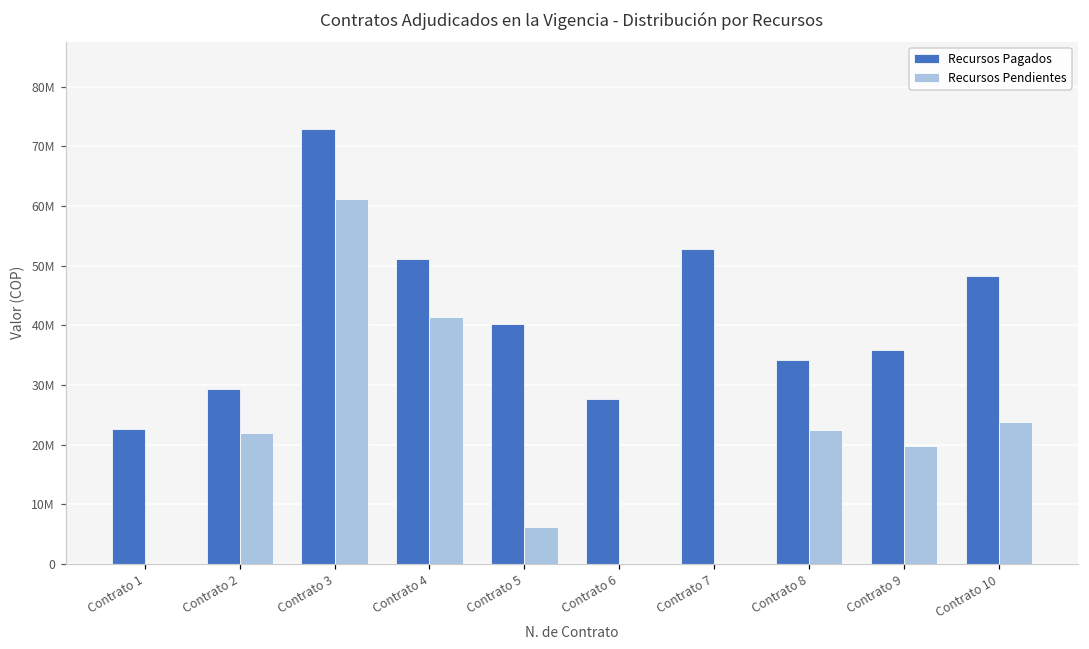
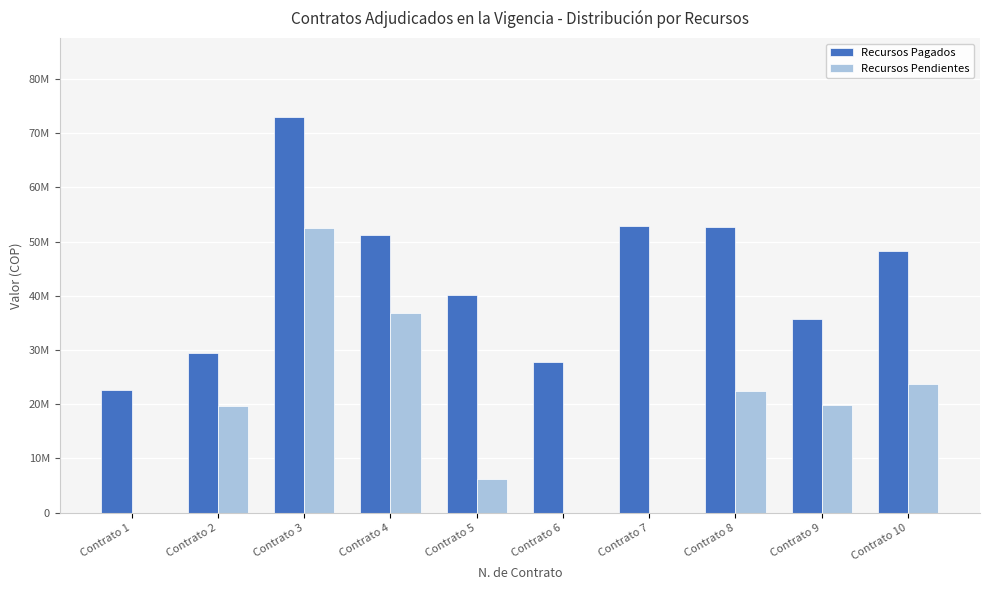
  {
    "Recursos Pagados": {
      "Contrato 1": 23000000,
      "Contrato 2": 29000000,
      "Contrato 3": 73000000,
      "Contrato 4": 51000000,
      "Contrato 5": 40000000,
      "Contrato 6": 28000000,
      "Contrato 7": 53000000,
-     "Contrato 8": 34000000,
+     "Contrato 8": 53000000,
      "Contrato 9": 36000000,
      "Contrato 10": 48000000
    },
    "Recursos Pendientes": {
      "Contrato 1": 0,
-     "Contrato 2": 22000000,
-     "Contrato 3": 61000000,
-     "Contrato 4": 41000000,
+     "Contrato 2": 20000000,
+     "Contrato 3": 52000000,
+     "Contrato 4": 37000000,
      "Contrato 5": 6000000,
      "Contrato 6": 0,
      "Contrato 7": 0,
      "Contrato 8": 23000000,
      "Contrato 9": 20000000,
      "Contrato 10": 24000000
    }
  }
